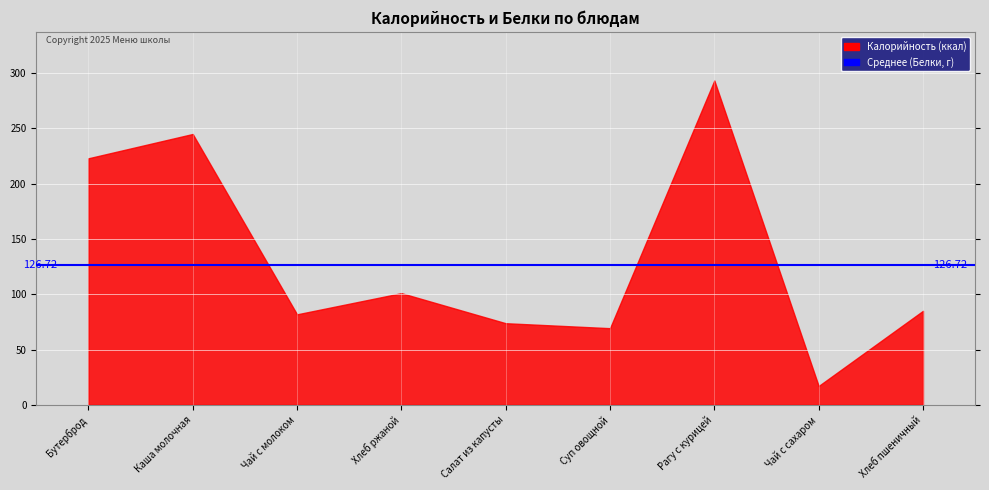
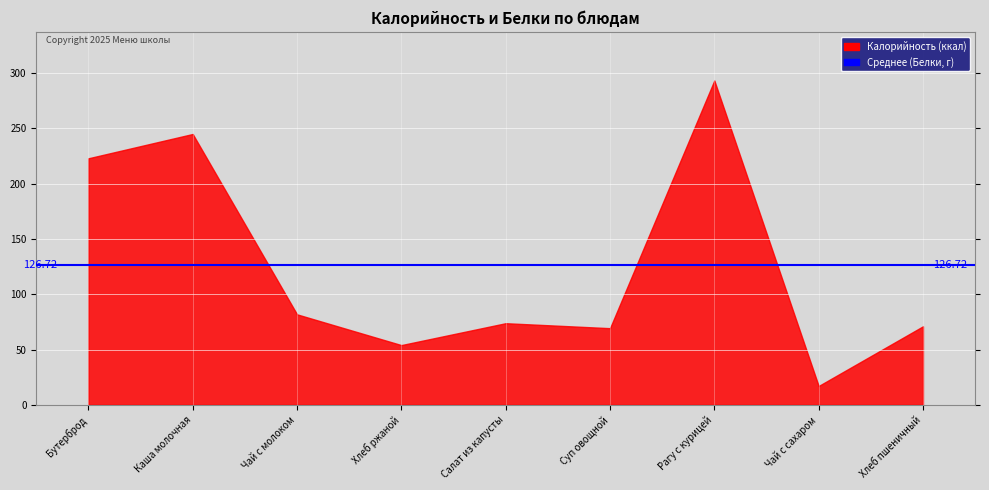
  {
    "Бутерброд": 223,
    "Каша молочная": 245,
    "Чай с молоком": 82,
-   "Хлеб ржаной": 101,
+   "Хлеб ржаной": 54,
    "Салат из капусты": 74,
    "Суп овощной": 69,
    "Рагу с курицей": 293,
    "Чай с сахаром": 17,
-   "Хлеб пшеничный": 85
+   "Хлеб пшеничный": 71
  }
